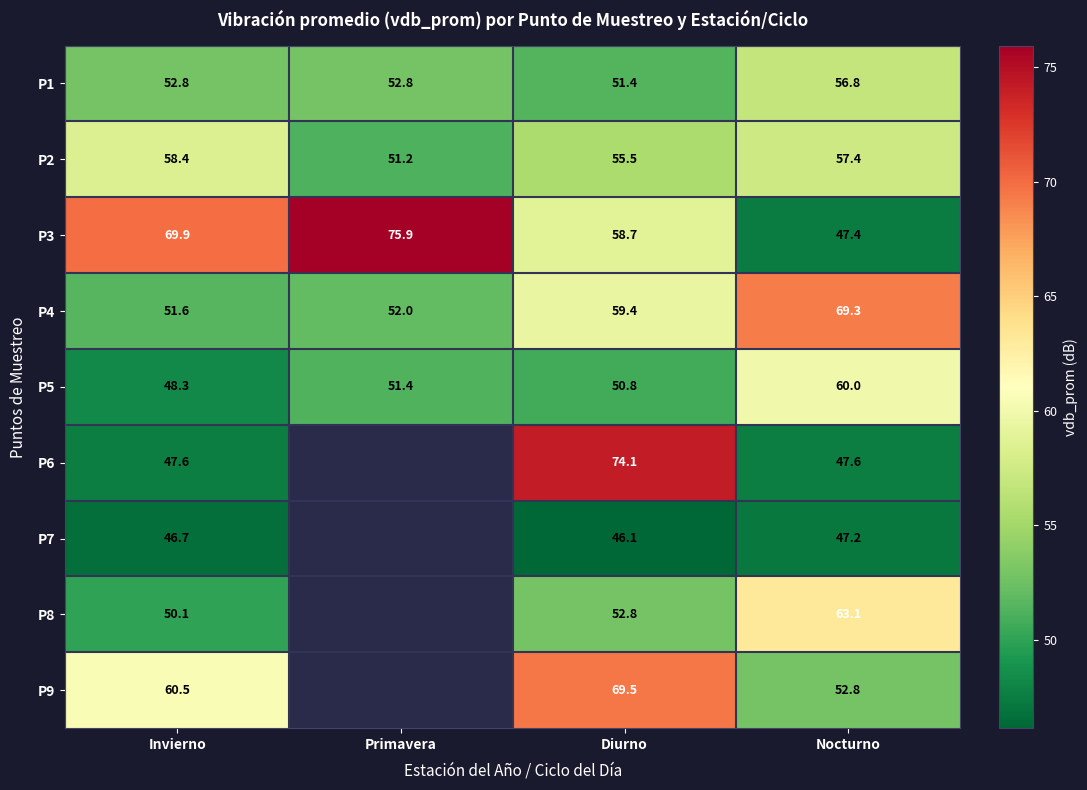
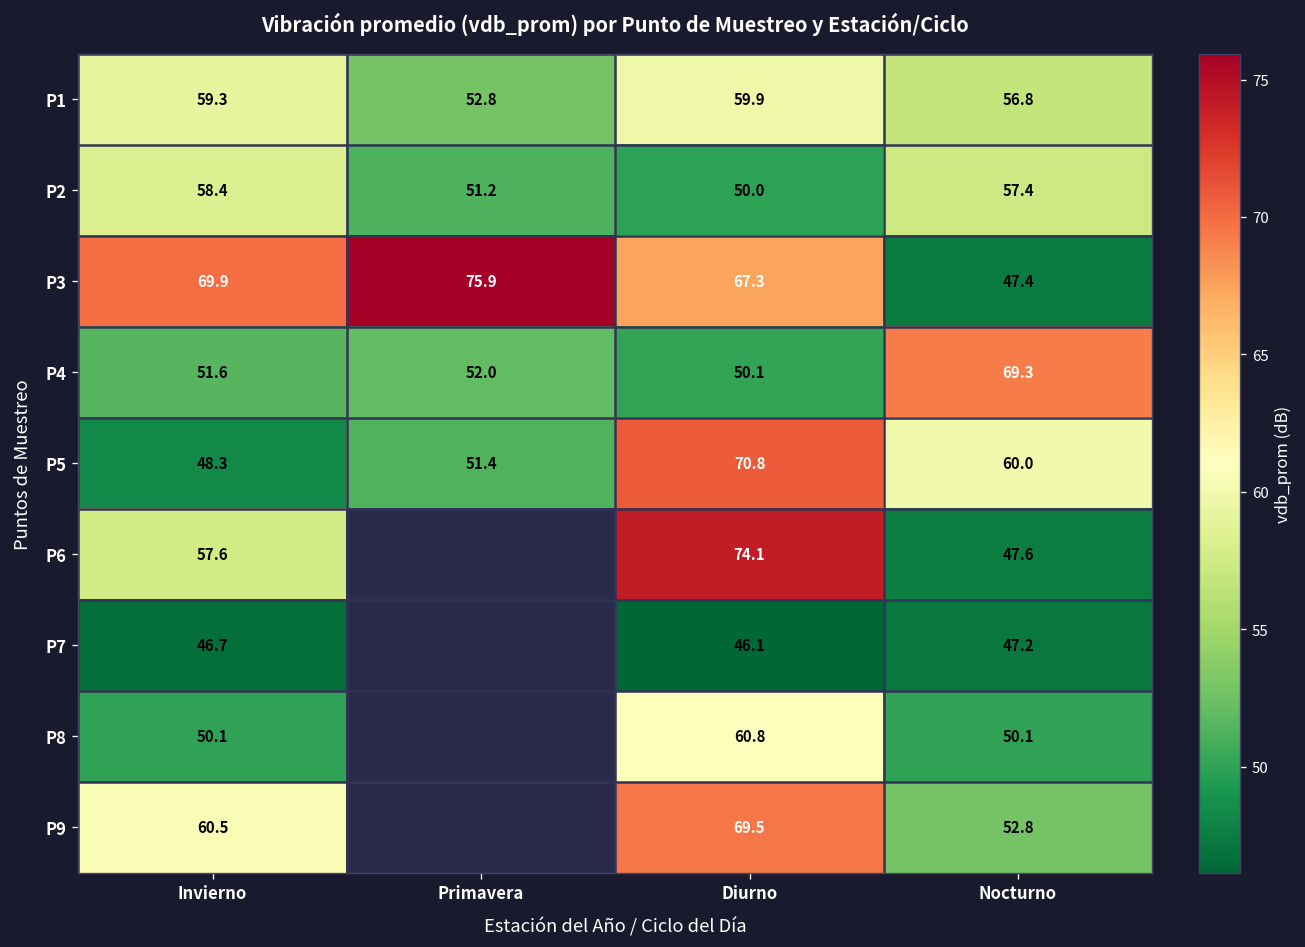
  {
    "P1": {
-     "Invierno": 52.8,
+     "Invierno": 59.3,
      "Primavera": 52.8,
-     "Diurno": 51.4,
+     "Diurno": 59.9,
      "Nocturno": 56.8
    },
    "P2": {
      "Invierno": 58.4,
      "Primavera": 51.2,
-     "Diurno": 55.5,
+     "Diurno": 50.0,
      "Nocturno": 57.4
    },
    "P3": {
      "Invierno": 69.9,
      "Primavera": 75.9,
-     "Diurno": 58.7,
+     "Diurno": 67.3,
      "Nocturno": 47.4
    },
    "P4": {
      "Invierno": 51.6,
      "Primavera": 52.0,
-     "Diurno": 59.4,
+     "Diurno": 50.1,
      "Nocturno": 69.3
    },
    "P5": {
      "Invierno": 48.3,
      "Primavera": 51.4,
-     "Diurno": 50.8,
+     "Diurno": 70.8,
      "Nocturno": 60.0
    },
    "P6": {
-     "Invierno": 47.6,
+     "Invierno": 57.6,
      "Diurno": 74.1,
      "Nocturno": 47.6
    },
    "P7": {
      "Invierno": 46.7,
      "Diurno": 46.1,
      "Nocturno": 47.2
    },
    "P8": {
      "Invierno": 50.1,
-     "Diurno": 52.8,
-     "Nocturno": 63.1
+     "Diurno": 60.8,
+     "Nocturno": 50.1
    },
    "P9": {
      "Invierno": 60.5,
      "Diurno": 69.5,
      "Nocturno": 52.8
    }
  }
